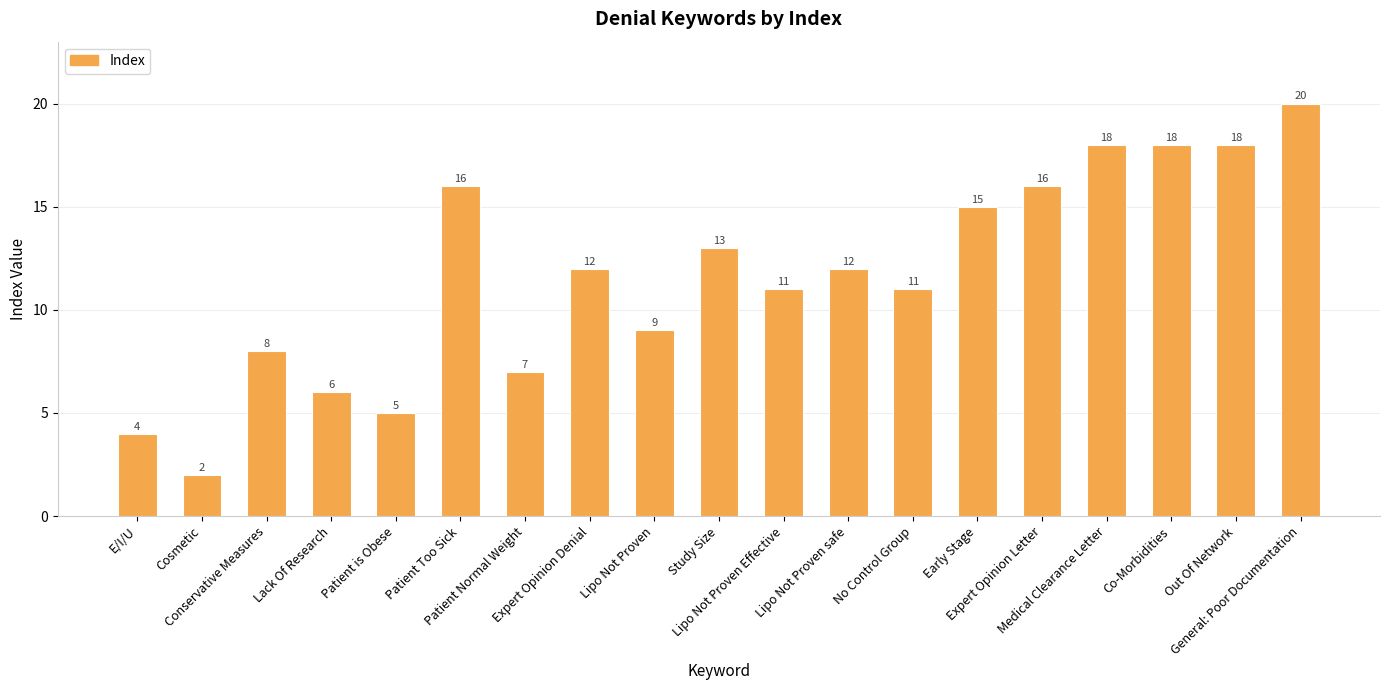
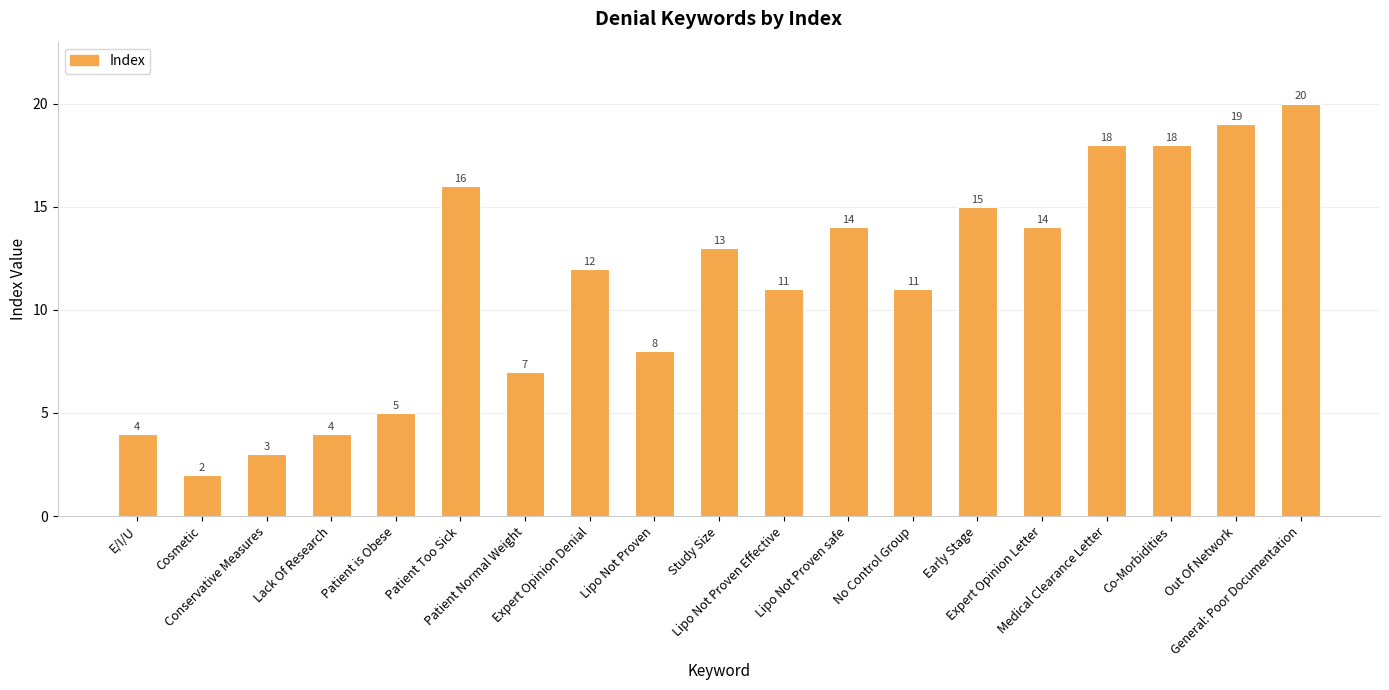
  {
    "E/I/U": 4,
    "Cosmetic": 2,
-   "Conservative Measures": 8,
-   "Lack Of Research": 6,
+   "Conservative Measures": 3,
+   "Lack Of Research": 4,
    "Patient is Obese": 5,
    "Patient Too Sick": 16,
    "Patient Normal Weight": 7,
    "Expert Opinion Denial": 12,
-   "Lipo Not Proven": 9,
+   "Lipo Not Proven": 8,
    "Study Size": 13,
    "Lipo Not Proven Effective": 11,
-   "Lipo Not Proven safe": 12,
+   "Lipo Not Proven safe": 14,
    "No Control Group": 11,
    "Early Stage": 15,
-   "Expert Opinion Letter": 16,
+   "Expert Opinion Letter": 14,
    "Medical Clearance Letter": 18,
    "Co-Morbidities": 18,
-   "Out Of Network": 18,
+   "Out Of Network": 19,
    "General: Poor Documentation": 20
  }
